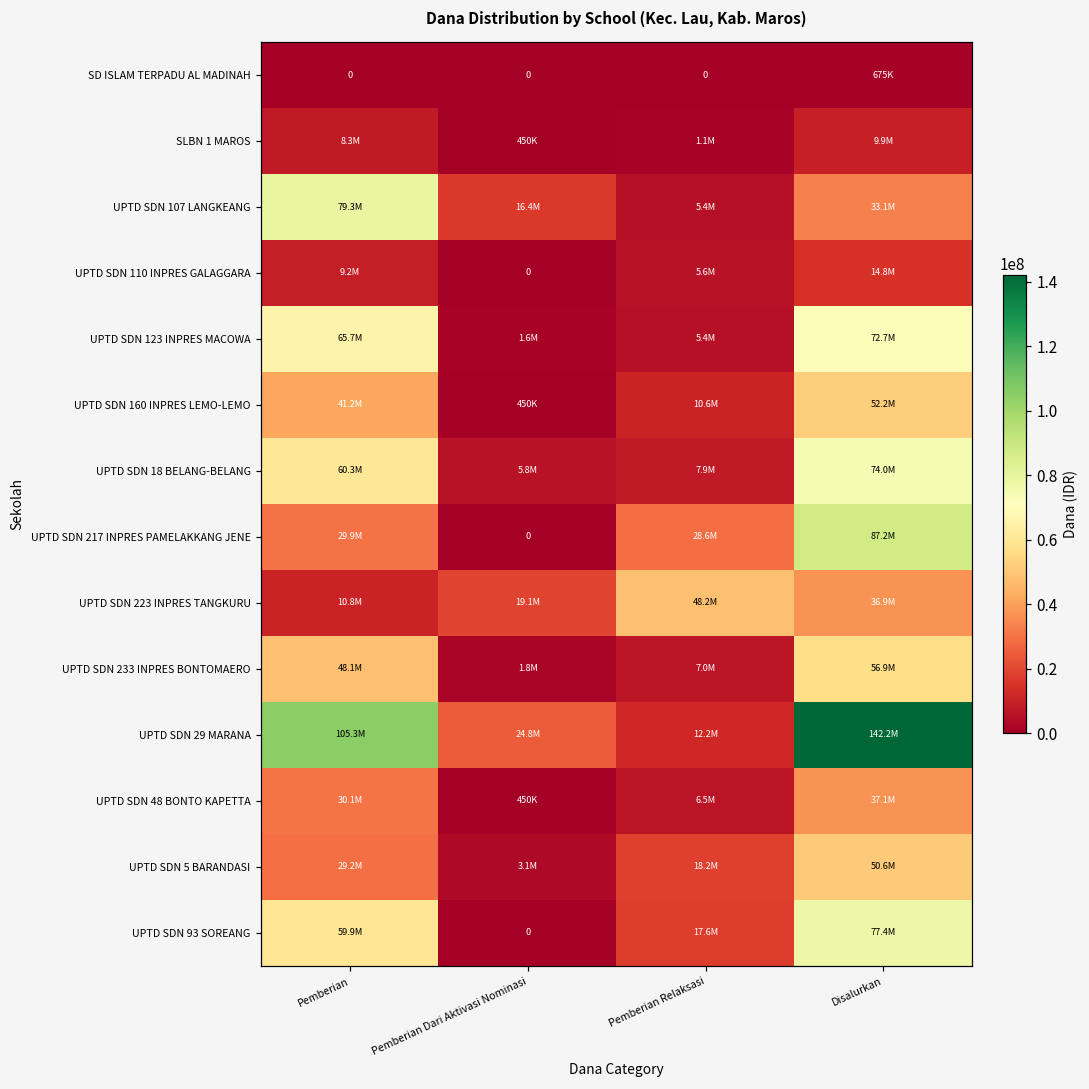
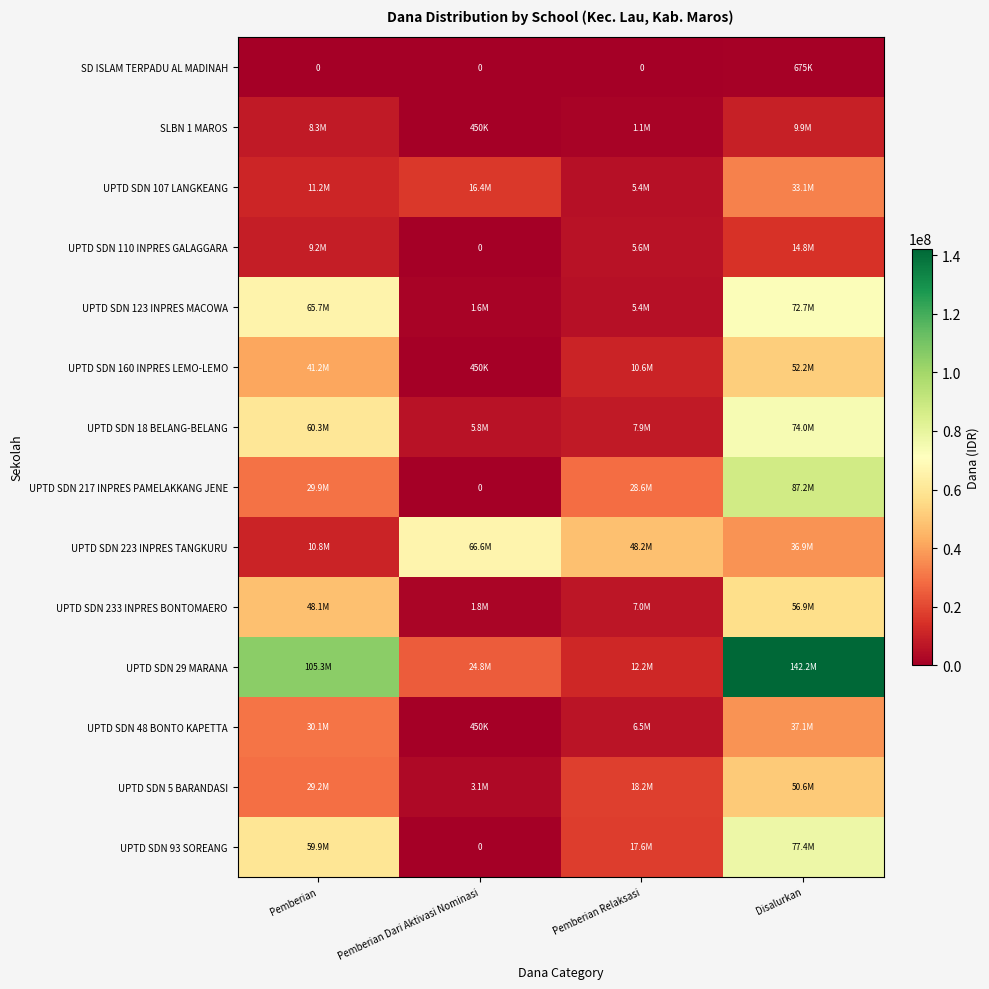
  {
    "SD ISLAM TERPADU AL MADINAH": {
      "Pemberian": "0",
      "Pemberian Dari Aktivasi Nominasi": "0",
      "Pemberian Relaksasi": "0",
      "Disalurkan": "675K"
    },
    "SLBN 1 MAROS": {
      "Pemberian": "8.3M",
      "Pemberian Dari Aktivasi Nominasi": "450K",
      "Pemberian Relaksasi": "1.1M",
      "Disalurkan": "9.9M"
    },
    "UPTD SDN 107 LANGKEANG": {
-     "Pemberian": "79.3M",
+     "Pemberian": "11.2M",
      "Pemberian Dari Aktivasi Nominasi": "16.4M",
      "Pemberian Relaksasi": "5.4M",
      "Disalurkan": "33.1M"
    },
    "UPTD SDN 110 INPRES GALAGGARA": {
      "Pemberian": "9.2M",
      "Pemberian Dari Aktivasi Nominasi": "0",
      "Pemberian Relaksasi": "5.6M",
      "Disalurkan": "14.8M"
    },
    "UPTD SDN 123 INPRES MACOWA": {
      "Pemberian": "65.7M",
      "Pemberian Dari Aktivasi Nominasi": "1.6M",
      "Pemberian Relaksasi": "5.4M",
      "Disalurkan": "72.7M"
    },
    "UPTD SDN 160 INPRES LEMO-LEMO": {
      "Pemberian": "41.2M",
      "Pemberian Dari Aktivasi Nominasi": "450K",
      "Pemberian Relaksasi": "10.6M",
      "Disalurkan": "52.2M"
    },
    "UPTD SDN 18 BELANG-BELANG": {
      "Pemberian": "60.3M",
      "Pemberian Dari Aktivasi Nominasi": "5.8M",
      "Pemberian Relaksasi": "7.9M",
      "Disalurkan": "74.0M"
    },
    "UPTD SDN 217 INPRES PAMELAKKANG JENE": {
      "Pemberian": "29.9M",
      "Pemberian Dari Aktivasi Nominasi": "0",
      "Pemberian Relaksasi": "28.6M",
      "Disalurkan": "87.2M"
    },
    "UPTD SDN 223 INPRES TANGKURU": {
      "Pemberian": "10.8M",
-     "Pemberian Dari Aktivasi Nominasi": "19.1M",
+     "Pemberian Dari Aktivasi Nominasi": "66.6M",
      "Pemberian Relaksasi": "48.2M",
      "Disalurkan": "36.9M"
    },
    "UPTD SDN 233 INPRES BONTOMAERO": {
      "Pemberian": "48.1M",
      "Pemberian Dari Aktivasi Nominasi": "1.8M",
      "Pemberian Relaksasi": "7.0M",
      "Disalurkan": "56.9M"
    },
    "UPTD SDN 29 MARANA": {
      "Pemberian": "105.3M",
      "Pemberian Dari Aktivasi Nominasi": "24.8M",
      "Pemberian Relaksasi": "12.2M",
      "Disalurkan": "142.2M"
    },
    "UPTD SDN 48 BONTO KAPETTA": {
      "Pemberian": "30.1M",
      "Pemberian Dari Aktivasi Nominasi": "450K",
      "Pemberian Relaksasi": "6.5M",
      "Disalurkan": "37.1M"
    },
    "UPTD SDN 5 BARANDASI": {
      "Pemberian": "29.2M",
      "Pemberian Dari Aktivasi Nominasi": "3.1M",
      "Pemberian Relaksasi": "18.2M",
      "Disalurkan": "50.6M"
    },
    "UPTD SDN 93 SOREANG": {
      "Pemberian": "59.9M",
      "Pemberian Dari Aktivasi Nominasi": "0",
      "Pemberian Relaksasi": "17.6M",
      "Disalurkan": "77.4M"
    }
  }
